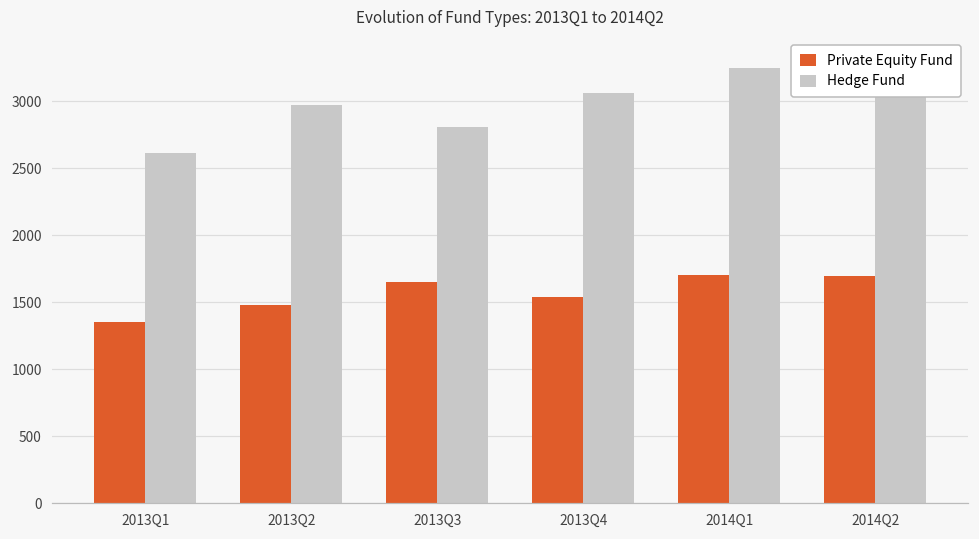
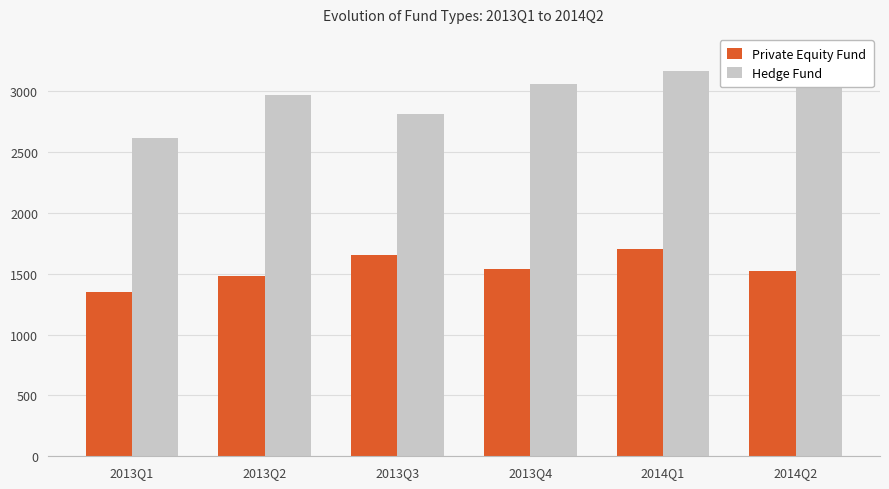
  {
    "Private Equity Fund": {
      "2013Q1": 1350,
      "2013Q2": 1480,
      "2013Q3": 1650,
      "2013Q4": 1540,
      "2014Q1": 1700,
-     "2014Q2": 1700
+     "2014Q2": 1520
    },
    "Hedge Fund": {
      "2013Q1": 2610,
      "2013Q2": 2970,
      "2013Q3": 2810,
      "2013Q4": 3060,
-     "2014Q1": 3250
+     "2014Q1": 3160
    }
  }
